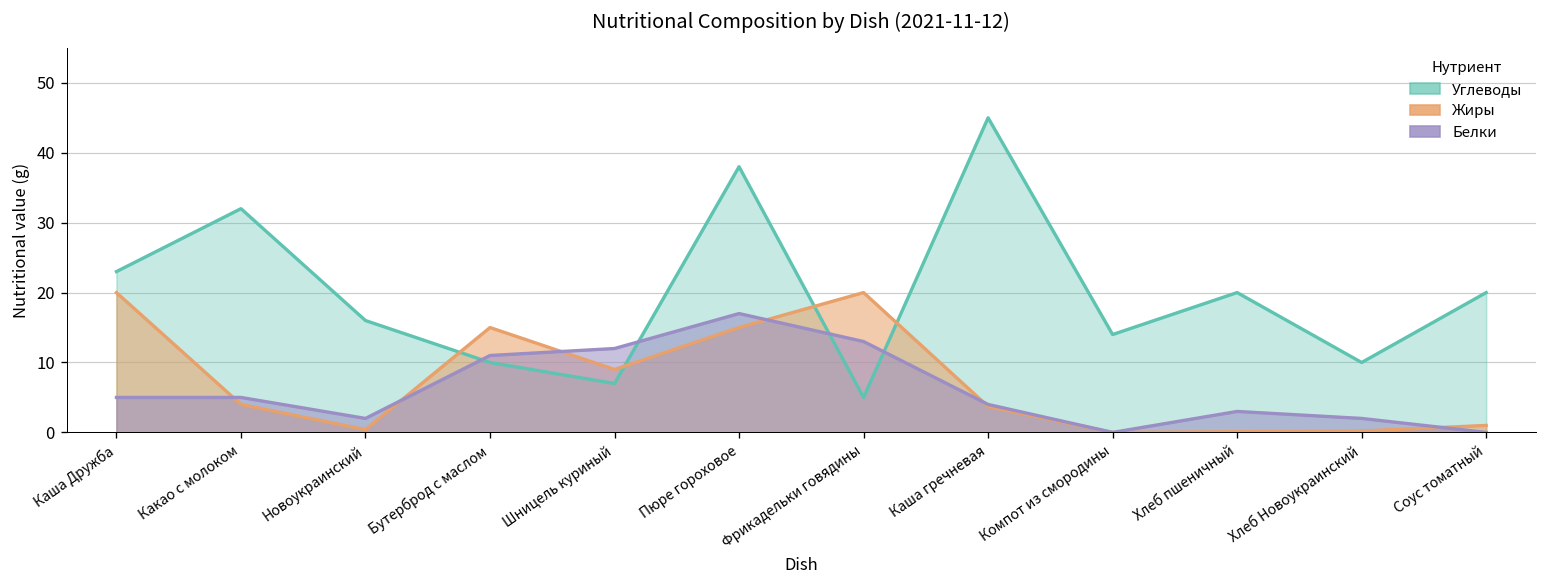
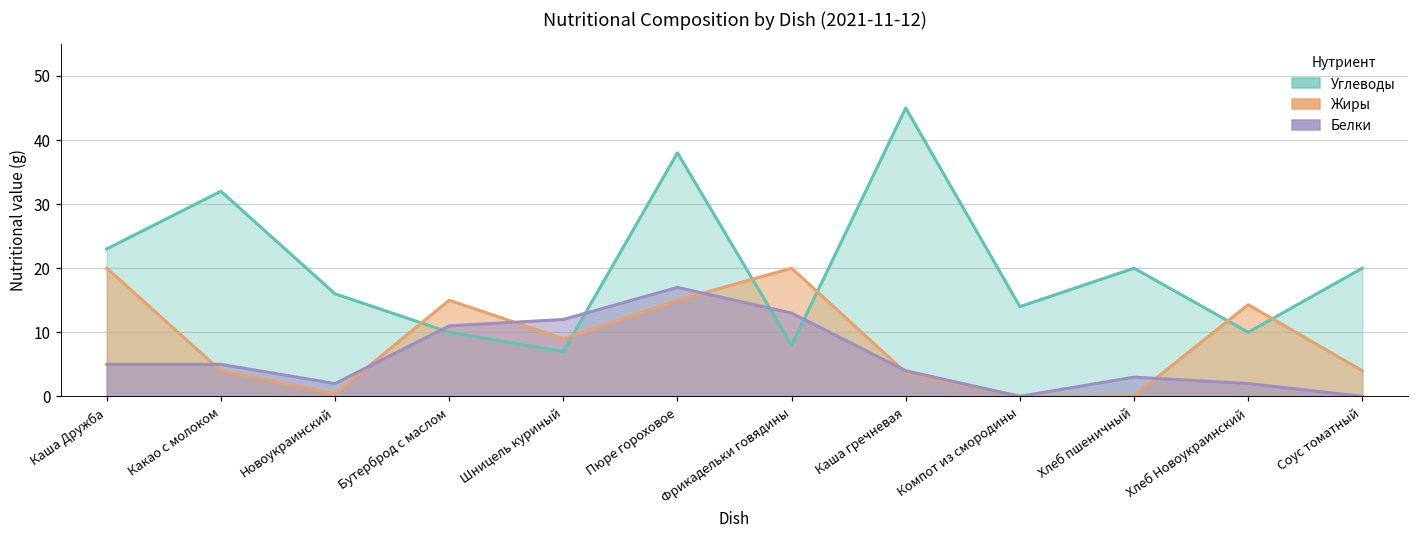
  {
    "Углеводы": {
      "Каша Дружба": 23,
      "Какао с молоком": 32,
      "Новоукраинский": 16,
      "Бутерброд с маслом": 10,
      "Шницель куриный": 7,
      "Пюре гороховое": 38,
-     "Фрикадельки говядины": 5,
+     "Фрикадельки говядины": 8,
      "Каша гречневая": 45,
      "Компот из смородины": 14,
      "Хлеб пшеничный": 20,
      "Хлеб Новоукраинский": 10,
      "Соус томатный": 20
    },
    "Жиры": {
      "Каша Дружба": 20,
      "Какао с молоком": 4,
      "Новоукраинский": 0,
      "Бутерброд с маслом": 15,
      "Шницель куриный": 9,
      "Пюре гороховое": 15,
      "Фрикадельки говядины": 20,
      "Хлеб пшеничный": 0,
-     "Хлеб Новоукраинский": 0,
-     "Соус томатный": 1
+     "Хлеб Новоукраинский": 14,
+     "Соус томатный": 4
    },
    "Белки": {
      "Каша Дружба": 5,
      "Какао с молоком": 5,
      "Новоукраинский": 2,
      "Бутерброд с маслом": 11,
      "Шницель куриный": 12,
      "Пюре гороховое": 17,
      "Фрикадельки говядины": 13,
      "Хлеб пшеничный": 3,
      "Хлеб Новоукраинский": 2,
      "Соус томатный": 0
    }
  }
